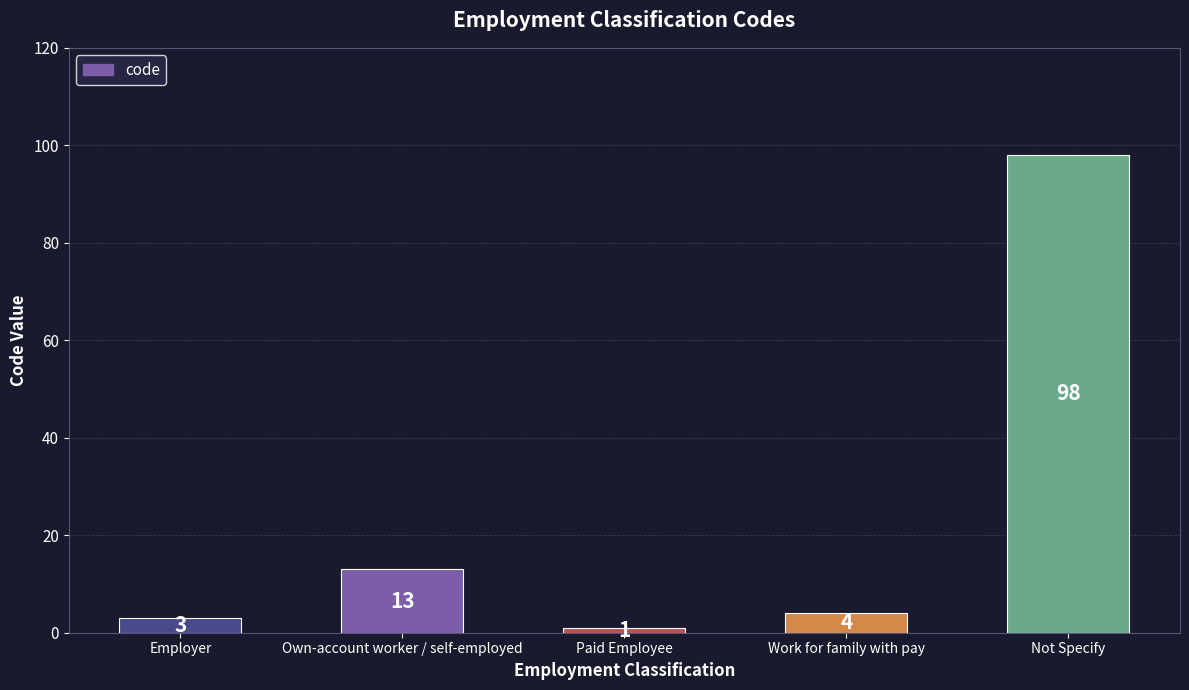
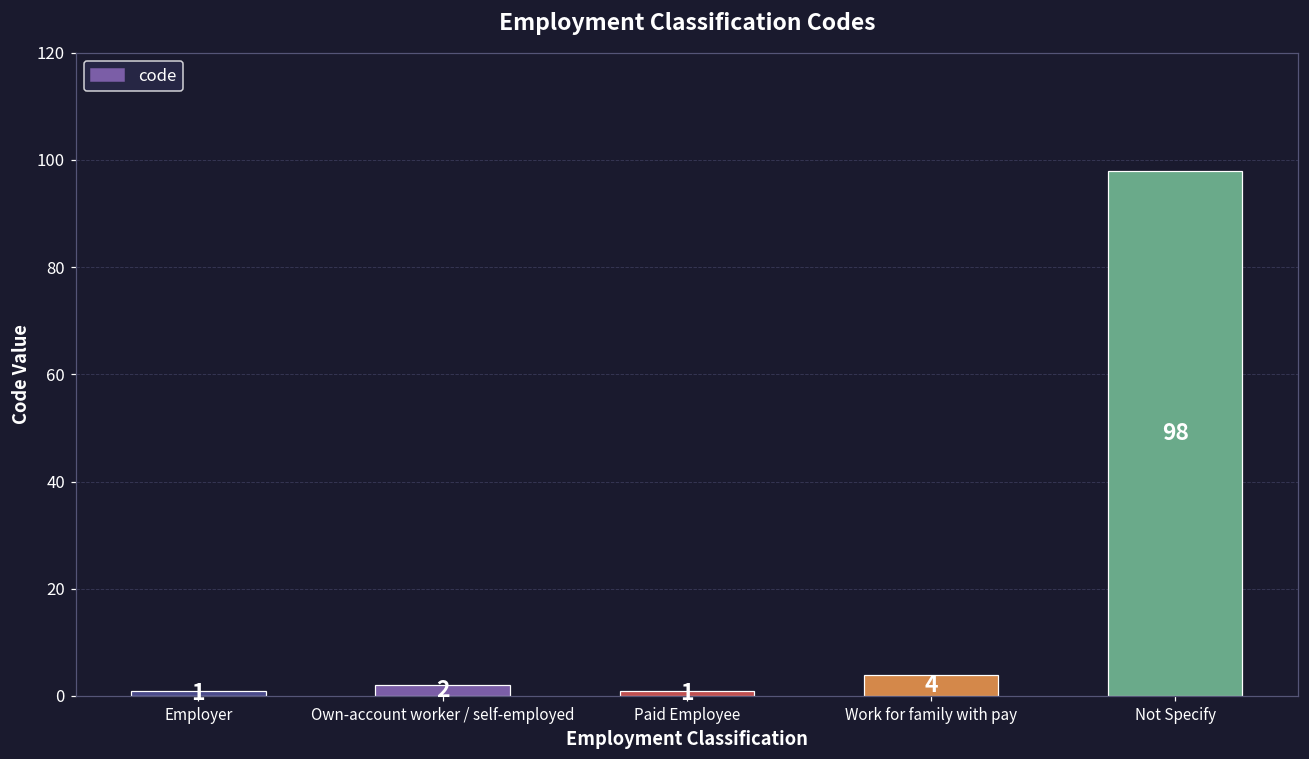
  {
-   "Employer": 3,
-   "Own-account worker / self-employed": 13,
+   "Employer": 1,
+   "Own-account worker / self-employed": 2,
    "Paid Employee": 1,
    "Work for family with pay": 4,
    "Not Specify": 98
  }
